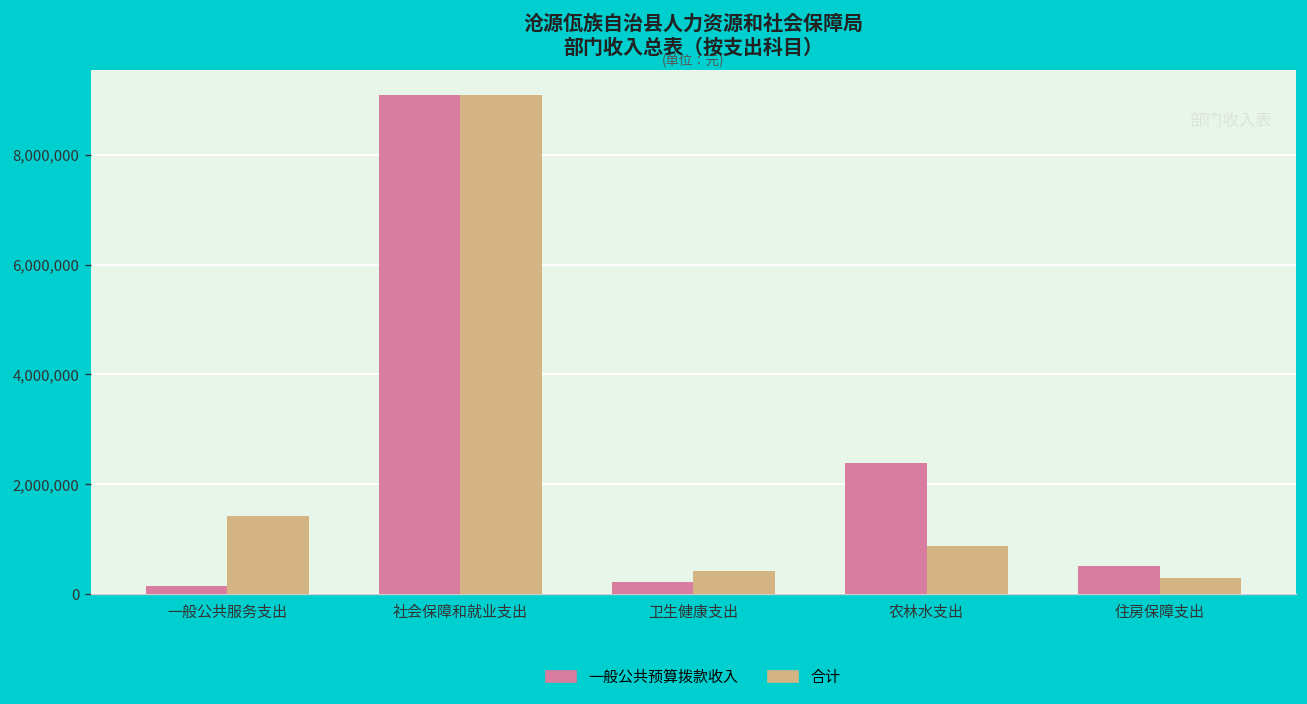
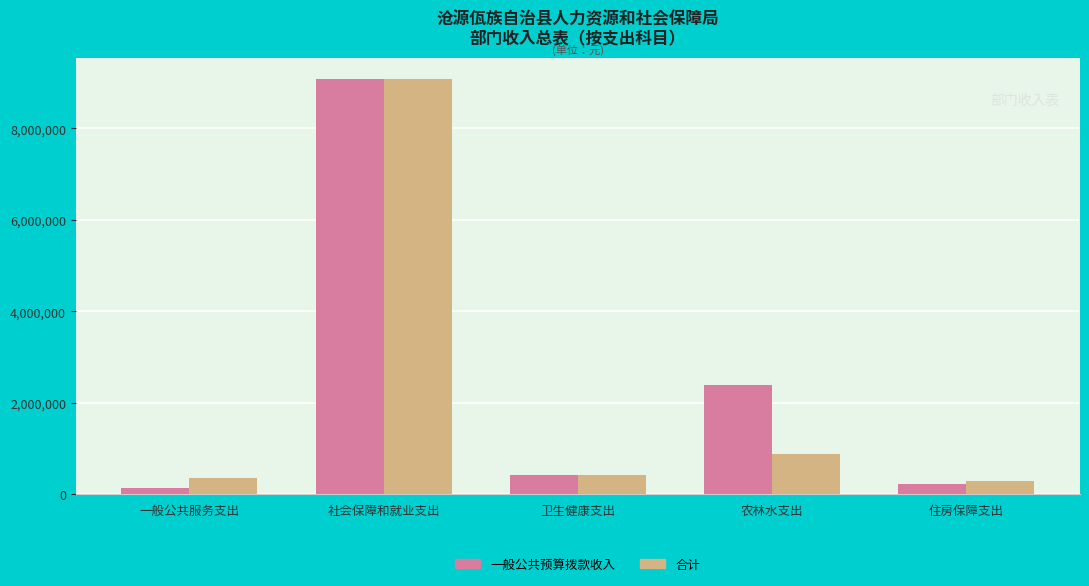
  {
    "一般公共预算拨款收入": {
      "一般公共服务支出": "100,000",
      "社会保障和就业支出": "9,100,000",
-     "卫生健康支出": "200,000",
+     "卫生健康支出": "400,000",
      "农林水支出": "2,400,000",
-     "住房保障支出": "500,000"
+     "住房保障支出": "200,000"
    },
    "合计": {
-     "一般公共服务支出": "1,400,000",
+     "一般公共服务支出": "400,000",
      "社会保障和就业支出": "9,100,000",
      "卫生健康支出": "400,000",
      "农林水支出": "900,000",
      "住房保障支出": "300,000"
    }
  }
